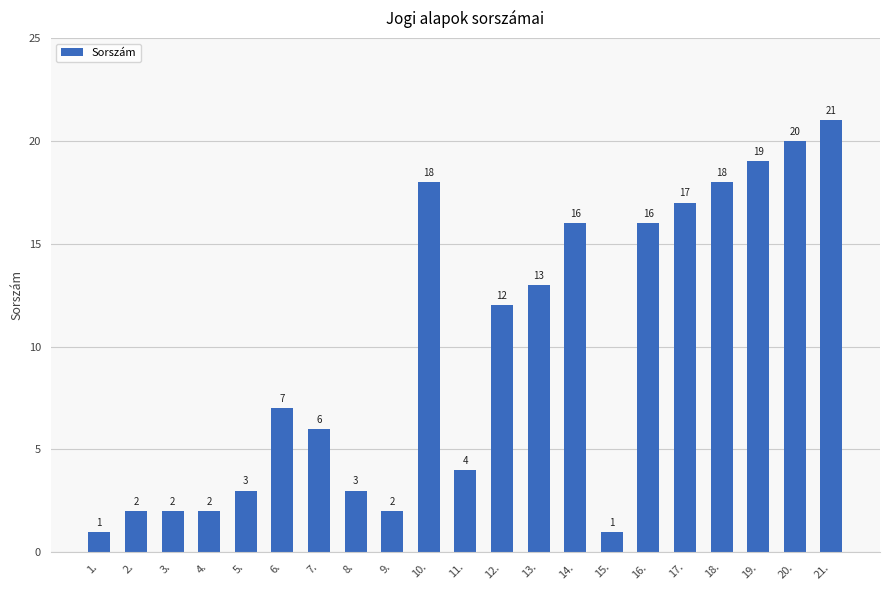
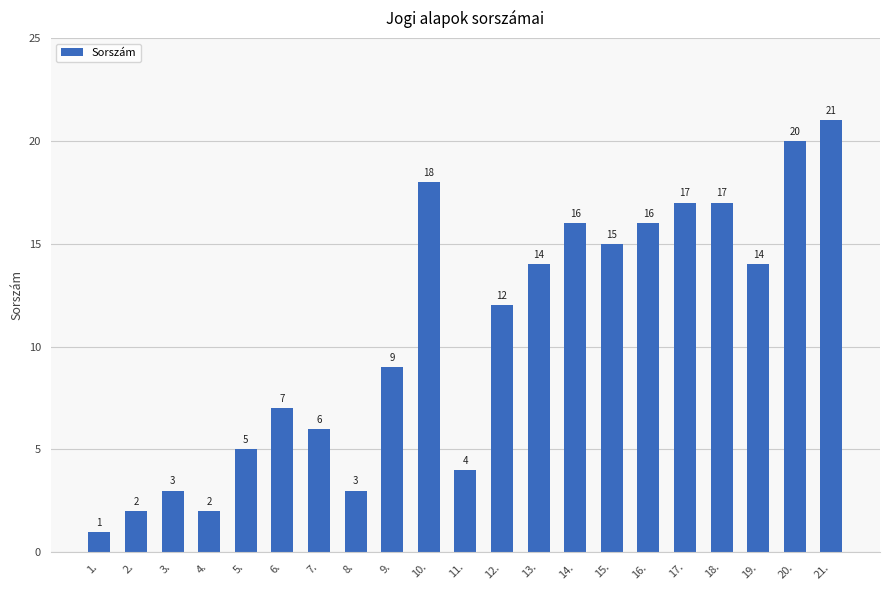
  {
    "1.": 1,
    "2.": 2,
-   "3.": 2,
+   "3.": 3,
    "4.": 2,
-   "5.": 3,
+   "5.": 5,
    "6.": 7,
    "7.": 6,
    "8.": 3,
-   "9.": 2,
+   "9.": 9,
    "10.": 18,
    "11.": 4,
    "12.": 12,
-   "13.": 13,
+   "13.": 14,
    "14.": 16,
-   "15.": 1,
+   "15.": 15,
    "16.": 16,
    "17.": 17,
-   "18.": 18,
-   "19.": 19,
+   "18.": 17,
+   "19.": 14,
    "20.": 20,
    "21.": 21
  }
